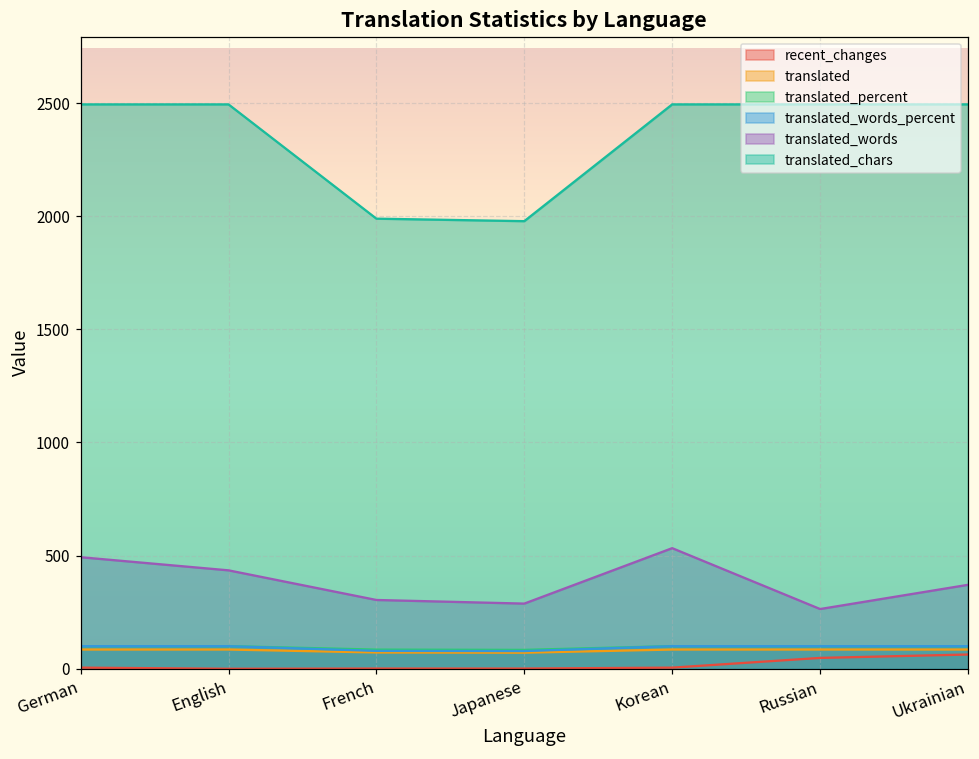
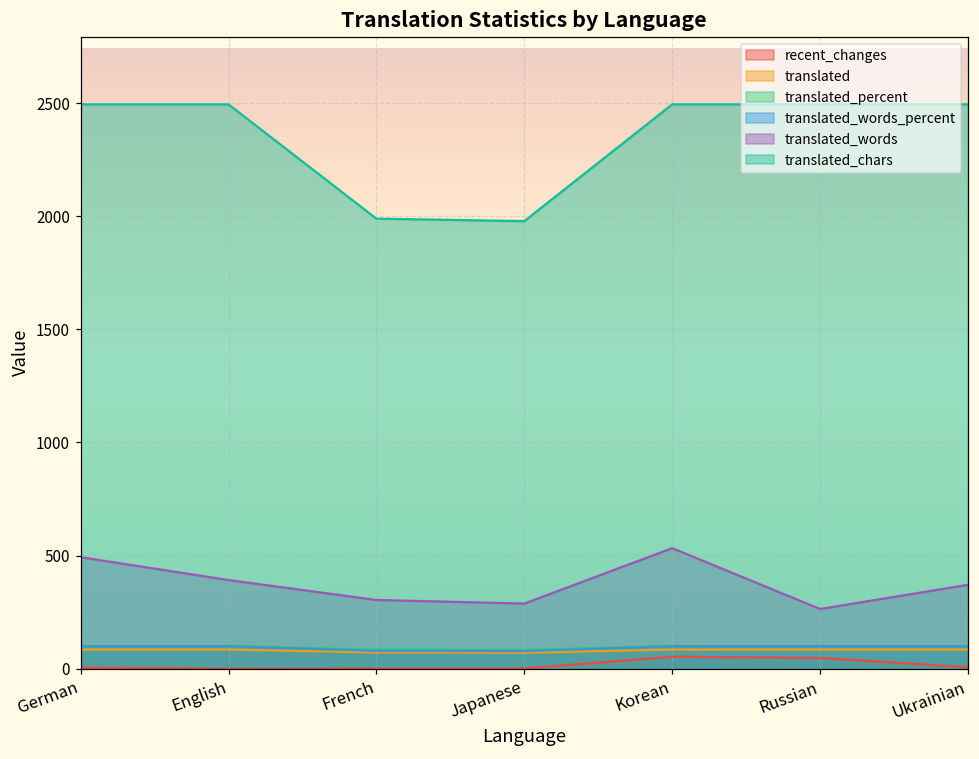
  {
    "recent_changes": {
      "German": 10,
      "English": 0,
      "French": 0,
      "Japanese": 0,
-     "Korean": 10,
+     "Korean": 50,
      "Russian": 50,
-     "Ukrainian": 60
+     "Ukrainian": 10
    },
    "translated": {
      "German": 90,
      "English": 90,
      "Korean": 90,
      "Russian": 90,
      "Ukrainian": 90
    },
    "translated_words": {
      "German": 490,
-     "English": 440,
+     "English": 390,
      "French": 300,
      "Japanese": 290,
      "Korean": 530,
      "Russian": 260,
      "Ukrainian": 370
    }
  }
